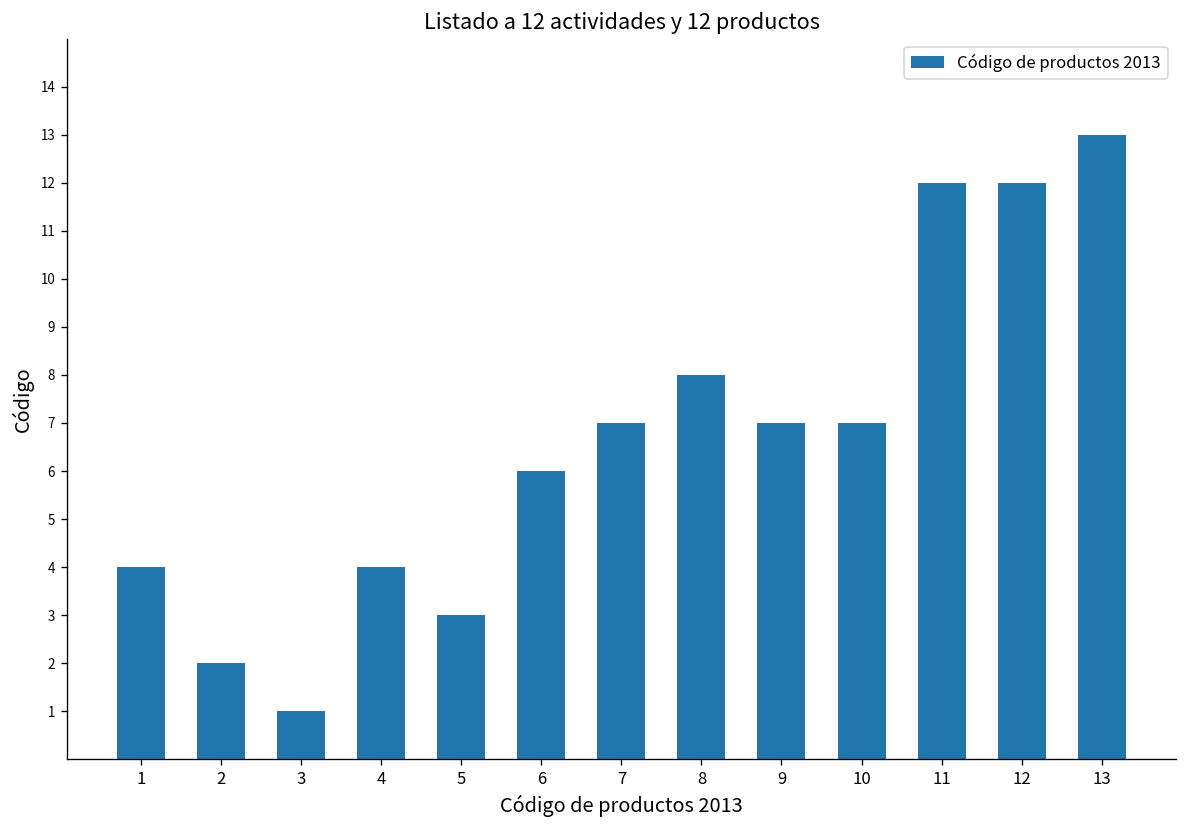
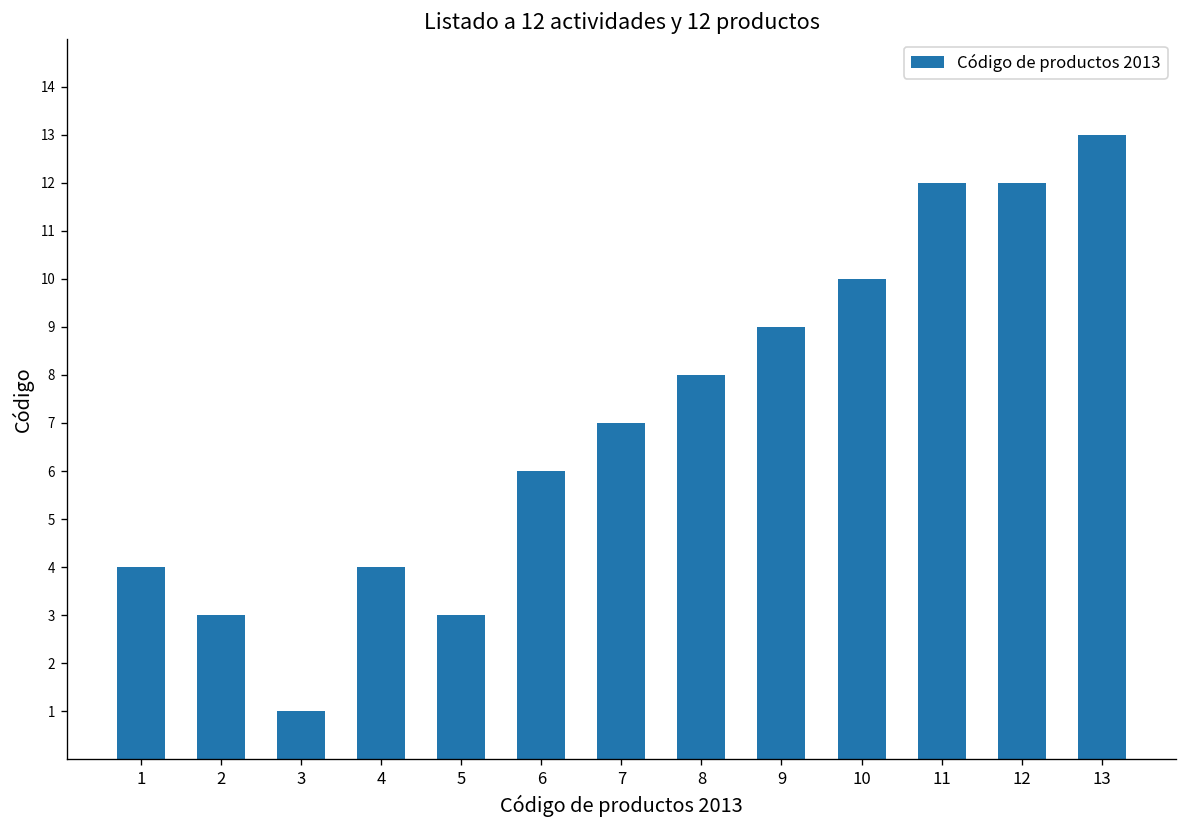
  {
    "1": 4,
-   "2": 2,
+   "2": 3,
    "3": 1,
    "4": 4,
    "5": 3,
    "6": 6,
    "7": 7,
    "8": 8,
-   "9": 7,
-   "10": 7,
+   "9": 9,
+   "10": 10,
    "11": 12,
    "12": 12,
    "13": 13
  }
